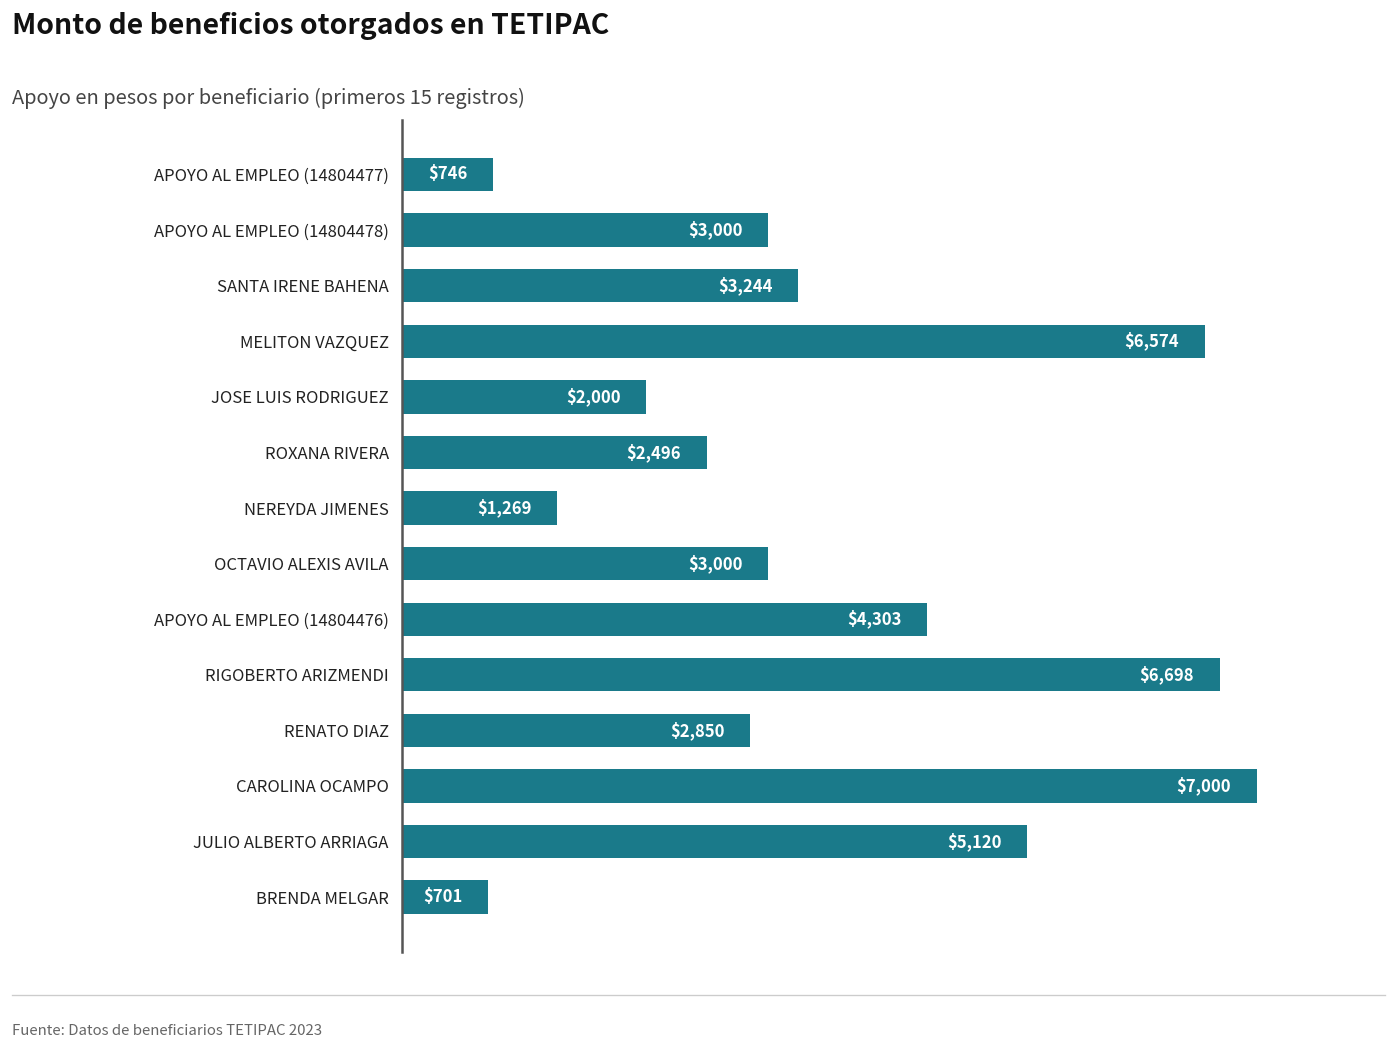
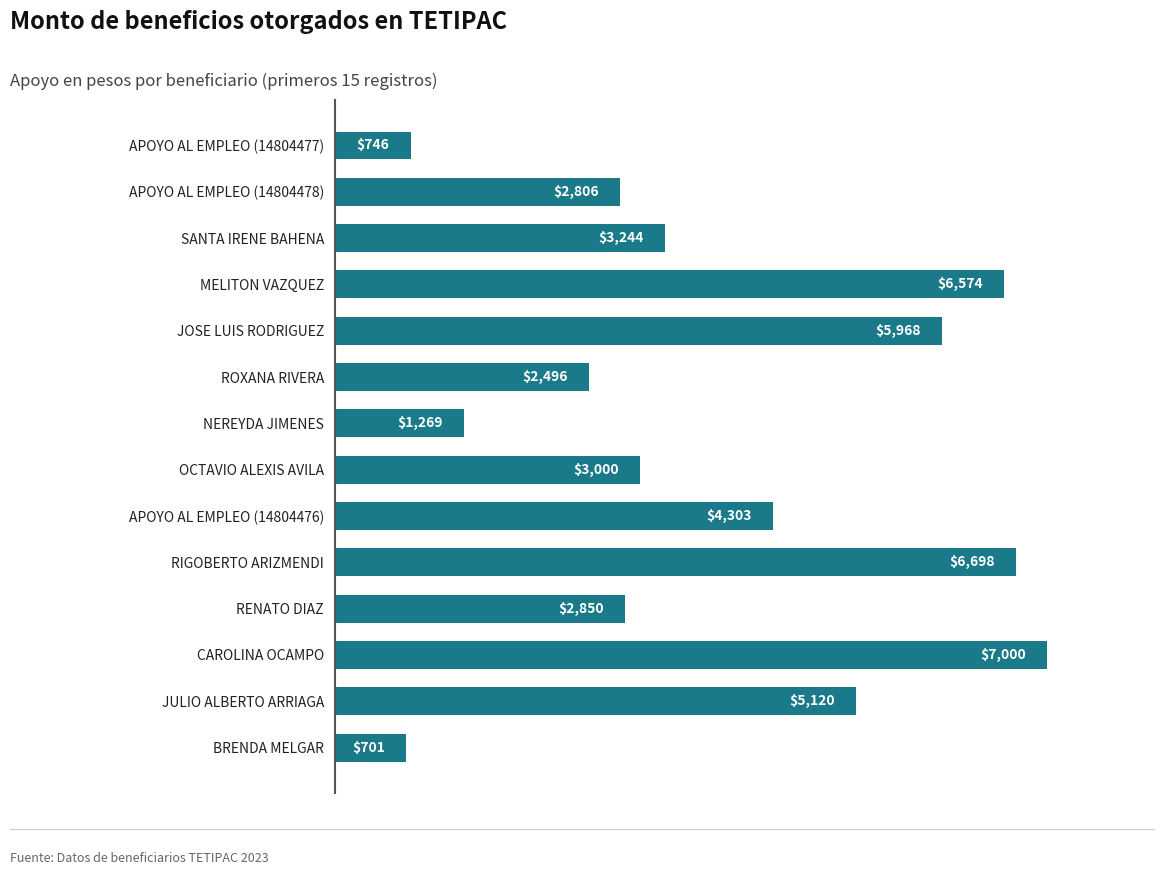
  {
    "APOYO AL EMPLEO (14804477)": "$746",
-   "APOYO AL EMPLEO (14804478)": "$3,000",
+   "APOYO AL EMPLEO (14804478)": "$2,806",
    "SANTA IRENE BAHENA": "$3,244",
    "MELITON VAZQUEZ": "$6,574",
-   "JOSE LUIS RODRIGUEZ": "$2,000",
+   "JOSE LUIS RODRIGUEZ": "$5,968",
    "ROXANA RIVERA": "$2,496",
    "NEREYDA JIMENES": "$1,269",
    "OCTAVIO ALEXIS AVILA": "$3,000",
    "APOYO AL EMPLEO (14804476)": "$4,303",
    "RIGOBERTO ARIZMENDI": "$6,698",
    "RENATO DIAZ": "$2,850",
    "CAROLINA OCAMPO": "$7,000",
    "JULIO ALBERTO ARRIAGA": "$5,120",
    "BRENDA MELGAR": "$701"
  }
